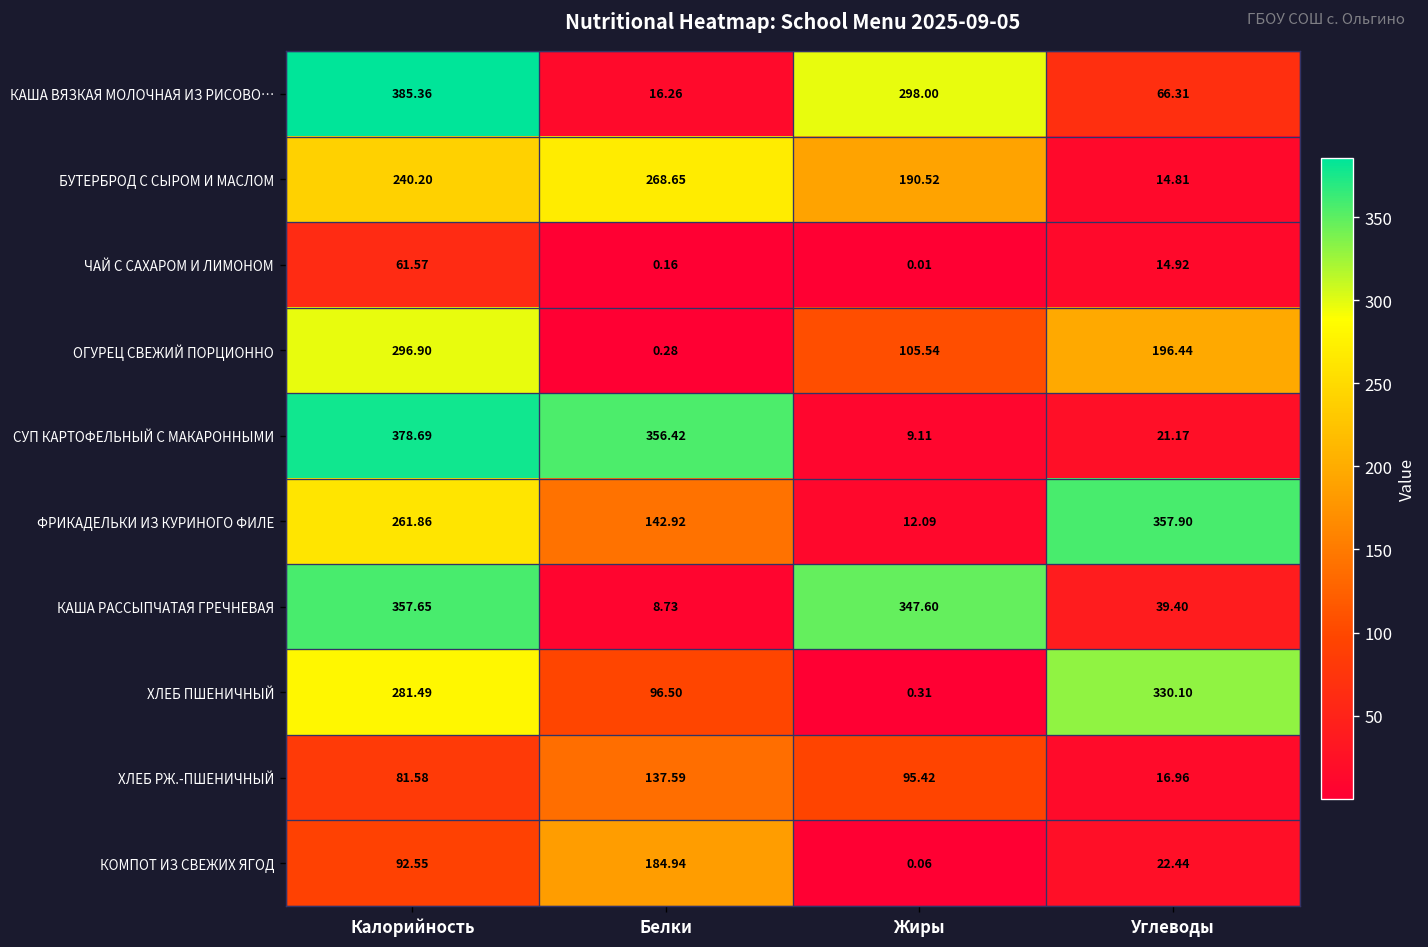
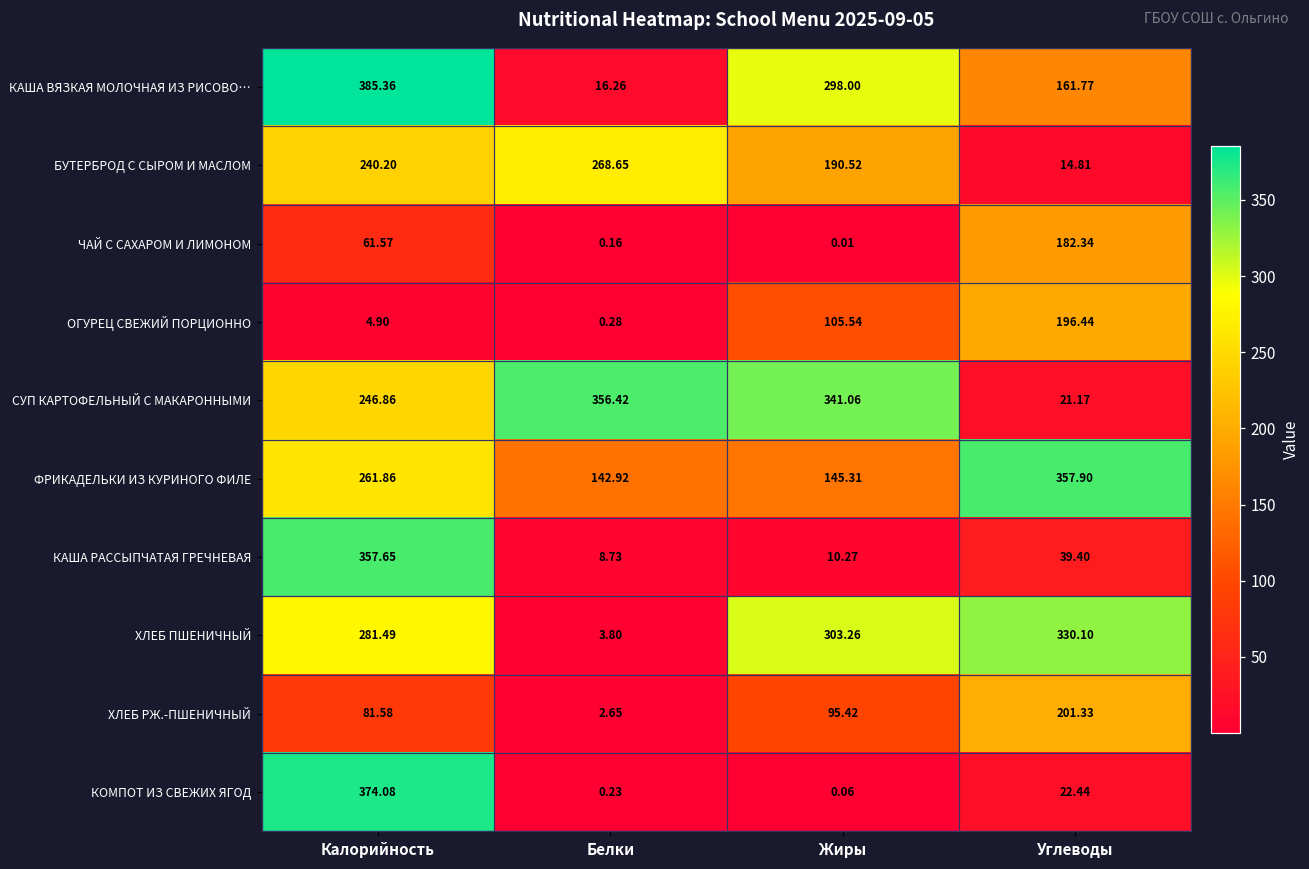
  {
    "КАША ВЯЗКАЯ МОЛОЧНАЯ ИЗ РИСОВО…": {
      "Калорийность": 385.36,
      "Белки": 16.26,
      "Жиры": 298.00,
-     "Углеводы": 66.31
+     "Углеводы": 161.77
    },
    "БУТЕРБРОД С СЫРОМ И МАСЛОМ": {
      "Калорийность": 240.20,
      "Белки": 268.65,
      "Жиры": 190.52,
      "Углеводы": 14.81
    },
    "ЧАЙ С САХАРОМ И ЛИМОНОМ": {
      "Калорийность": 61.57,
      "Белки": 0.16,
      "Жиры": 0.01,
-     "Углеводы": 14.92
+     "Углеводы": 182.34
    },
    "ОГУРЕЦ СВЕЖИЙ ПОРЦИОННО": {
-     "Калорийность": 296.90,
+     "Калорийность": 4.90,
      "Белки": 0.28,
      "Жиры": 105.54,
      "Углеводы": 196.44
    },
    "СУП КАРТОФЕЛЬНЫЙ С МАКАРОННЫМИ": {
-     "Калорийность": 378.69,
+     "Калорийность": 246.86,
      "Белки": 356.42,
-     "Жиры": 9.11,
+     "Жиры": 341.06,
      "Углеводы": 21.17
    },
    "ФРИКАДЕЛЬКИ ИЗ КУРИНОГО ФИЛЕ": {
      "Калорийность": 261.86,
      "Белки": 142.92,
-     "Жиры": 12.09,
+     "Жиры": 145.31,
      "Углеводы": 357.90
    },
    "КАША РАССЫПЧАТАЯ ГРЕЧНЕВАЯ": {
      "Калорийность": 357.65,
      "Белки": 8.73,
-     "Жиры": 347.60,
+     "Жиры": 10.27,
      "Углеводы": 39.40
    },
    "ХЛЕБ ПШЕНИЧНЫЙ": {
      "Калорийность": 281.49,
-     "Белки": 96.50,
-     "Жиры": 0.31,
+     "Белки": 3.80,
+     "Жиры": 303.26,
      "Углеводы": 330.10
    },
    "ХЛЕБ РЖ.-ПШЕНИЧНЫЙ": {
      "Калорийность": 81.58,
-     "Белки": 137.59,
+     "Белки": 2.65,
      "Жиры": 95.42,
-     "Углеводы": 16.96
+     "Углеводы": 201.33
    },
    "КОМПОТ ИЗ СВЕЖИХ ЯГОД": {
-     "Калорийность": 92.55,
-     "Белки": 184.94,
+     "Калорийность": 374.08,
+     "Белки": 0.23,
      "Жиры": 0.06,
      "Углеводы": 22.44
    }
  }
